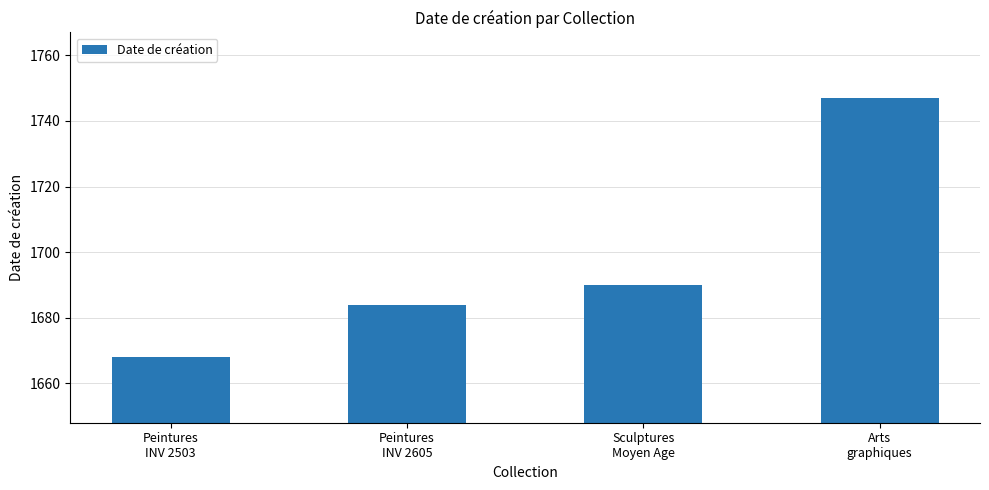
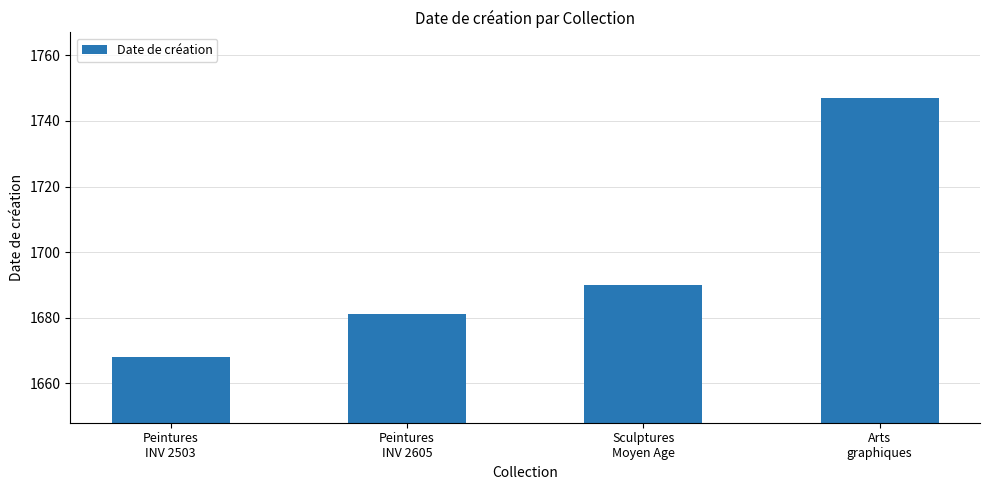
  {
    "Peintures INV 2503": 1668,
-   "Peintures INV 2605": 1684,
+   "Peintures INV 2605": 1681,
    "Sculptures Moyen Age": 1690,
    "Arts graphiques": 1747
  }
